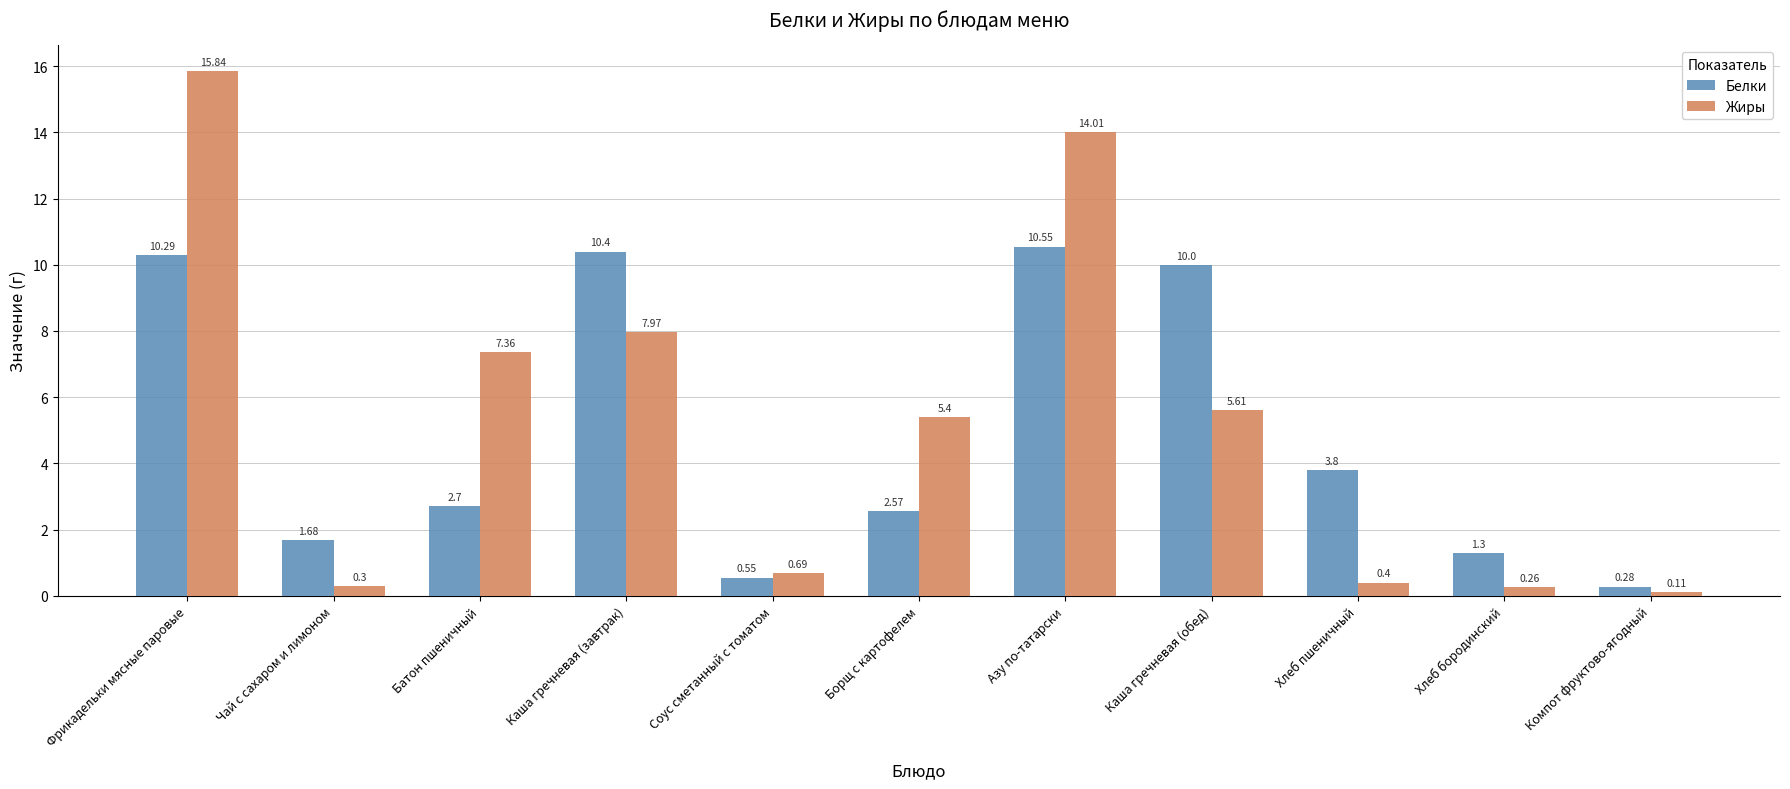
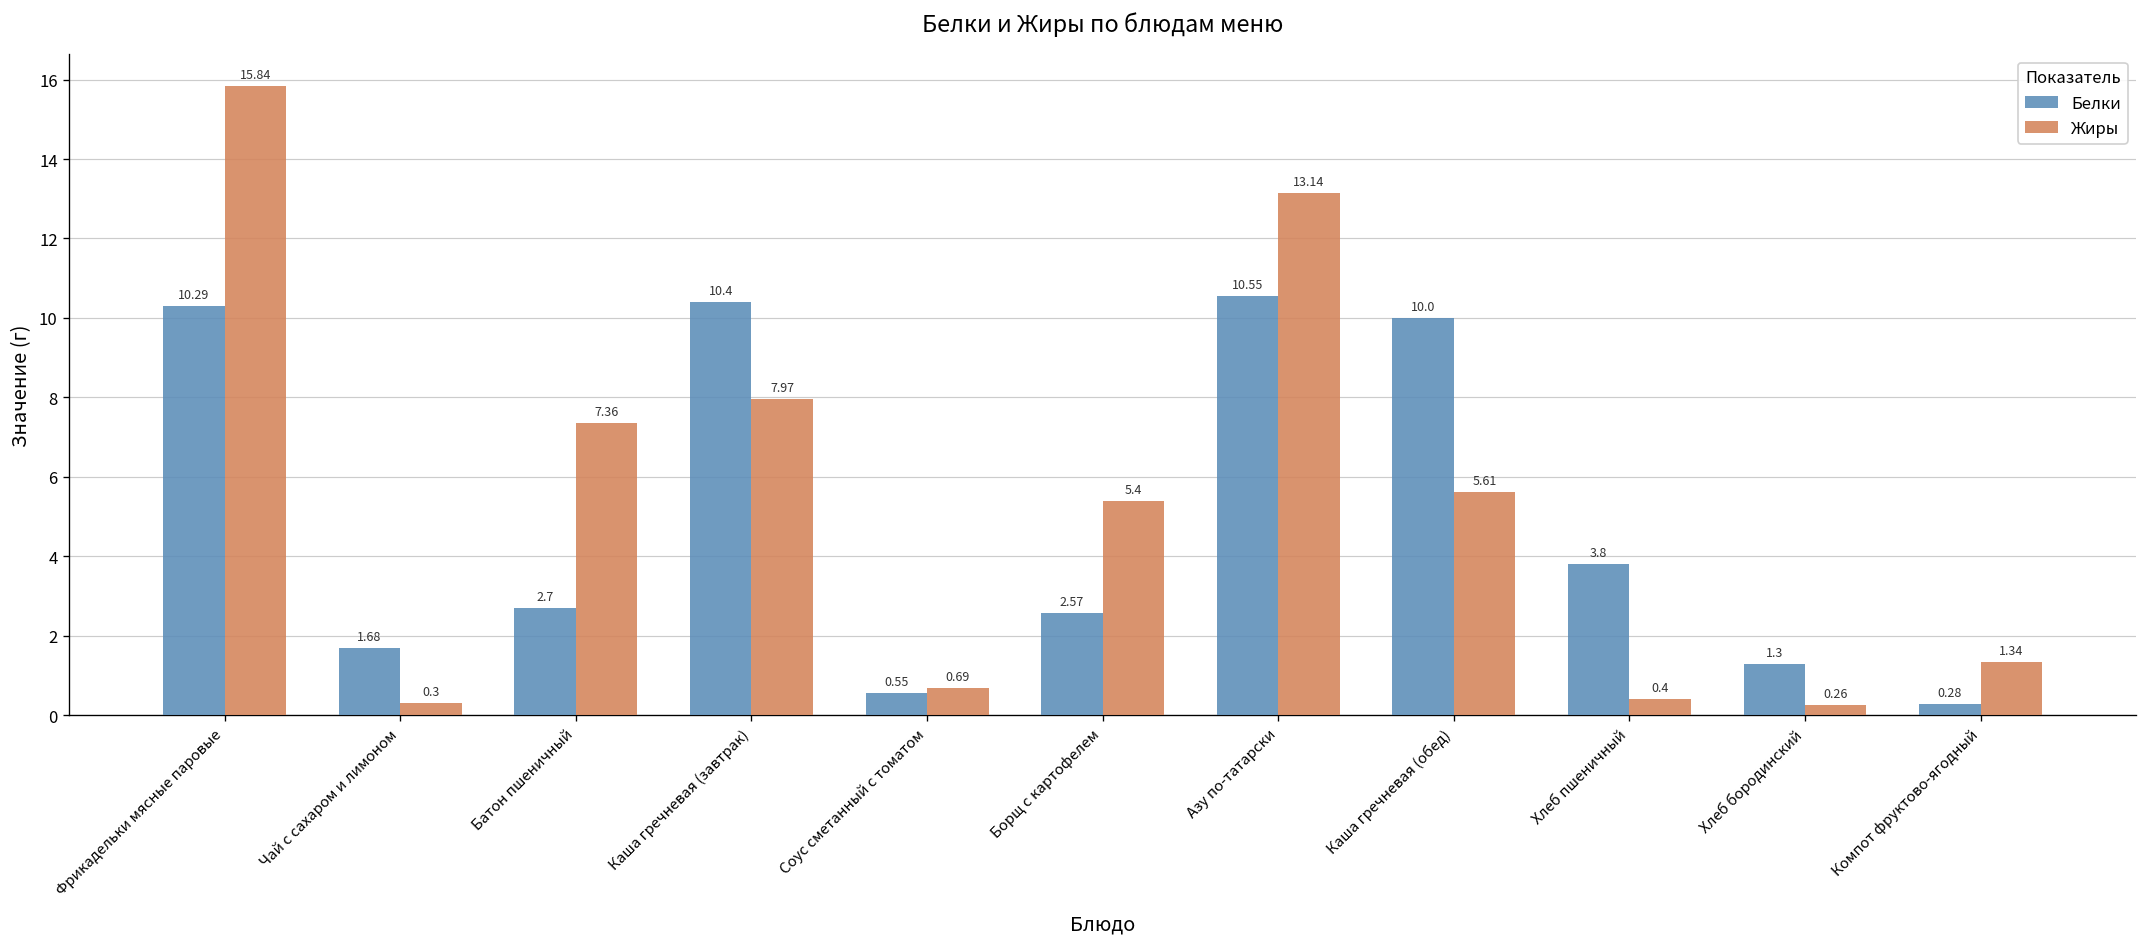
  {
    "Белки": {
      "Фрикадельки мясные паровые": 10.29,
      "Чай с сахаром и лимоном": 1.68,
      "Батон пшеничный": 2.7,
      "Каша гречневая (завтрак)": 10.4,
      "Соус сметанный с томатом": 0.55,
      "Борщ с картофелем": 2.57,
      "Азу по-татарски": 10.55,
      "Каша гречневая (обед)": 10.0,
      "Хлеб пшеничный": 3.8,
      "Хлеб бородинский": 1.3,
      "Компот фруктово-ягодный": 0.28
    },
    "Жиры": {
      "Фрикадельки мясные паровые": 15.84,
      "Чай с сахаром и лимоном": 0.3,
      "Батон пшеничный": 7.36,
      "Каша гречневая (завтрак)": 7.97,
      "Соус сметанный с томатом": 0.69,
      "Борщ с картофелем": 5.4,
-     "Азу по-татарски": 14.01,
+     "Азу по-татарски": 13.14,
      "Каша гречневая (обед)": 5.61,
      "Хлеб пшеничный": 0.4,
      "Хлеб бородинский": 0.26,
-     "Компот фруктово-ягодный": 0.11
+     "Компот фруктово-ягодный": 1.34
    }
  }
